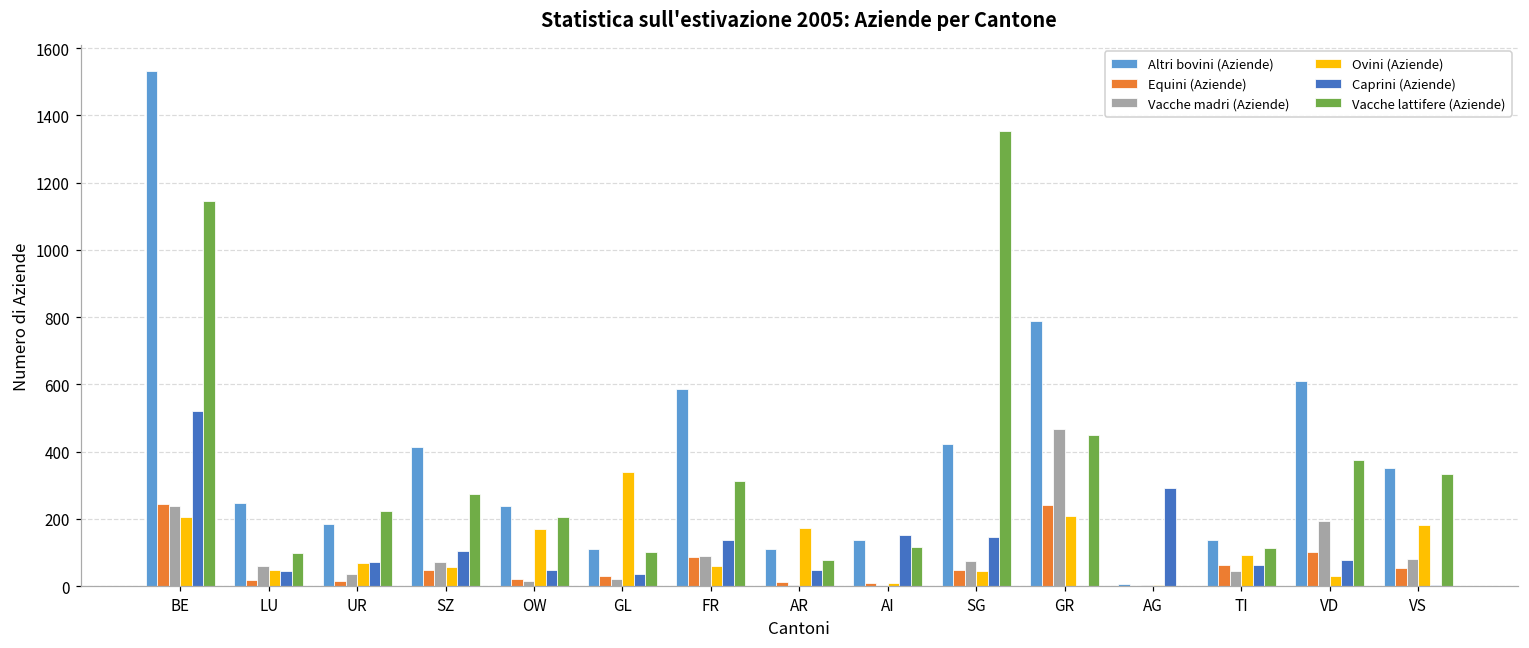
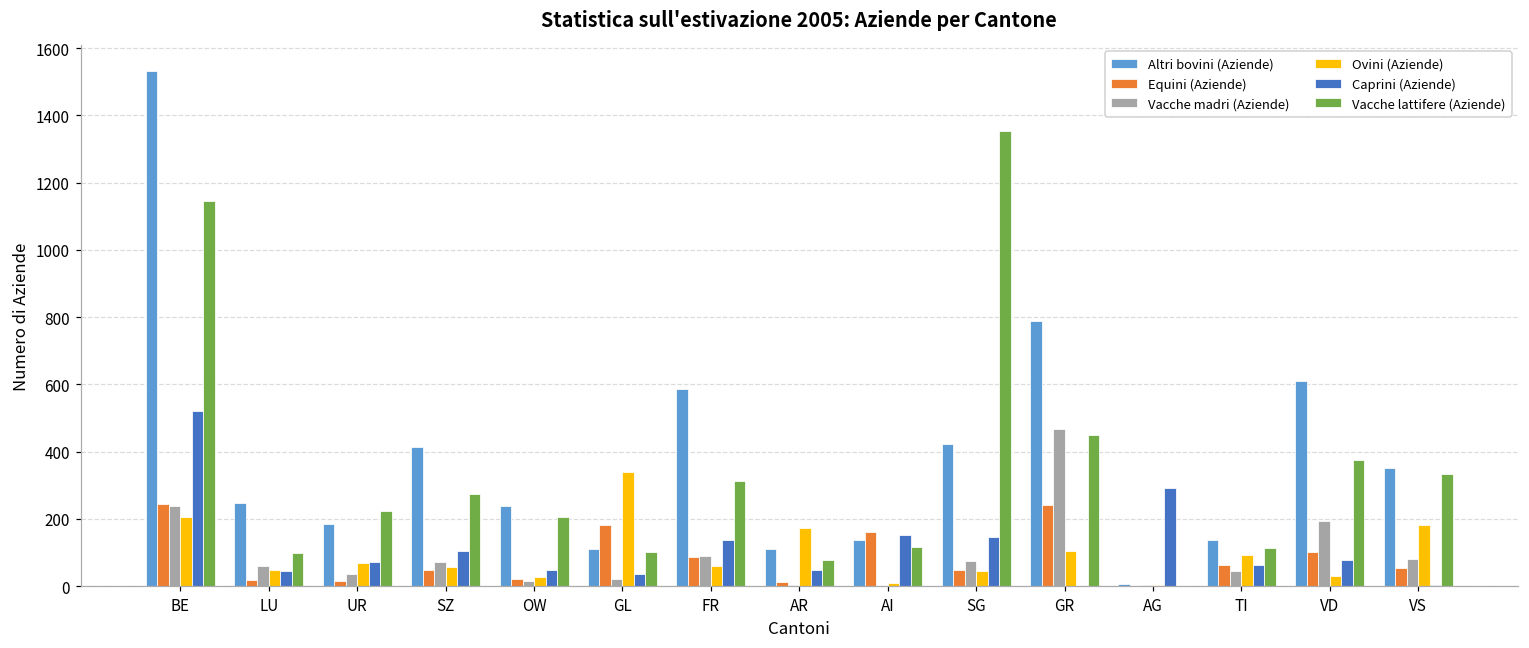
  {
    "Equini (Aziende)": {
      "BE": 240,
      "LU": 20,
      "UR": 10,
      "SZ": 50,
      "OW": 20,
-     "GL": 30,
+     "GL": 180,
      "FR": 90,
      "AR": 10,
-     "AI": 10,
+     "AI": 160,
      "SG": 50,
      "GR": 240,
      "AG": 0,
      "TI": 60,
      "VD": 100,
      "VS": 60
    },
    "Vacche madri (Aziende)": {
      "BE": 240,
      "LU": 60,
      "UR": 40,
      "SZ": 70,
      "OW": 20,
      "GL": 20,
      "FR": 90,
      "AI": 0,
      "SG": 80,
      "GR": 470,
      "TI": 40,
      "VD": 200,
      "VS": 80
    },
    "Ovini (Aziende)": {
      "BE": 200,
      "LU": 50,
      "UR": 70,
      "SZ": 60,
-     "OW": 170,
+     "OW": 30,
      "GL": 340,
      "FR": 60,
      "AR": 170,
      "AI": 10,
      "SG": 40,
-     "GR": 210,
+     "GR": 100,
      "TI": 90,
      "VD": 30,
      "VS": 180
    },
    "Vacche lattifere (Aziende)": {
      "BE": 1150,
      "LU": 100,
      "UR": 220,
      "SZ": 280,
      "OW": 210,
      "GL": 100,
      "FR": 310,
      "AR": 80,
      "AI": 120,
      "SG": 1350,
      "GR": 450,
      "AG": 0,
      "TI": 110,
      "VD": 370,
      "VS": 330
    }
  }
